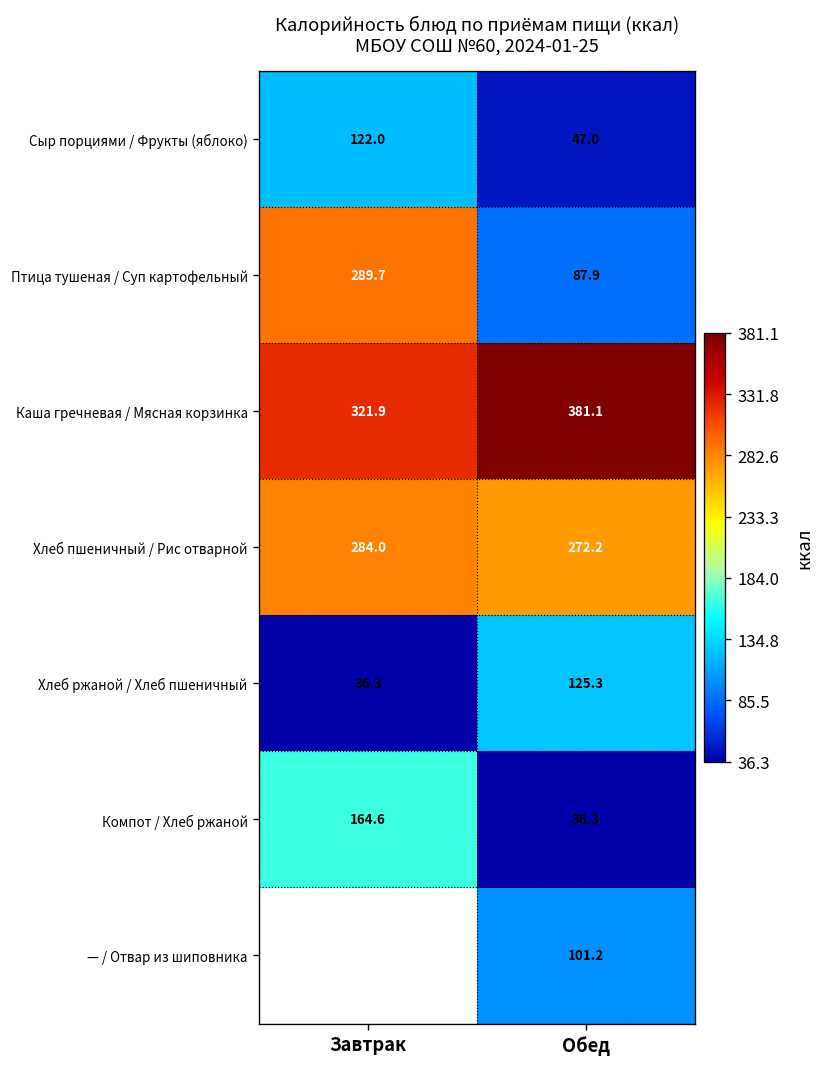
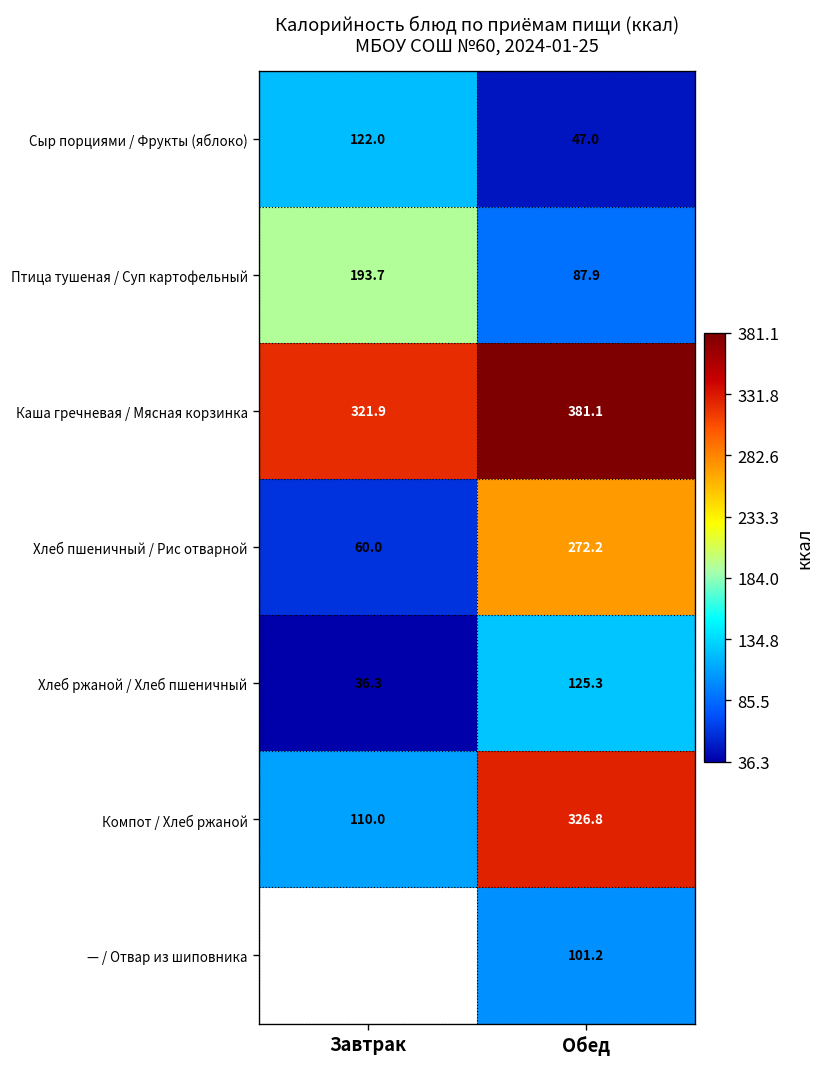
  {
    "Сыр порциями / Фрукты (яблоко)": {
      "Завтрак": 122.0,
      "Обед": 47.0
    },
    "Птица тушеная / Суп картофельный": {
-     "Завтрак": 289.7,
+     "Завтрак": 193.7,
      "Обед": 87.9
    },
    "Каша гречневая / Мясная корзинка": {
      "Завтрак": 321.9,
      "Обед": 381.1
    },
    "Хлеб пшеничный / Рис отварной": {
-     "Завтрак": 284.0,
+     "Завтрак": 60.0,
      "Обед": 272.2
    },
    "Хлеб ржаной / Хлеб пшеничный": {
      "Завтрак": 36.3,
      "Обед": 125.3
    },
    "Компот / Хлеб ржаной": {
-     "Завтрак": 164.6,
-     "Обед": 36.3
+     "Завтрак": 110.0,
+     "Обед": 326.8
    },
    "— / Отвар из шиповника": {
      "Обед": 101.2
    }
  }
